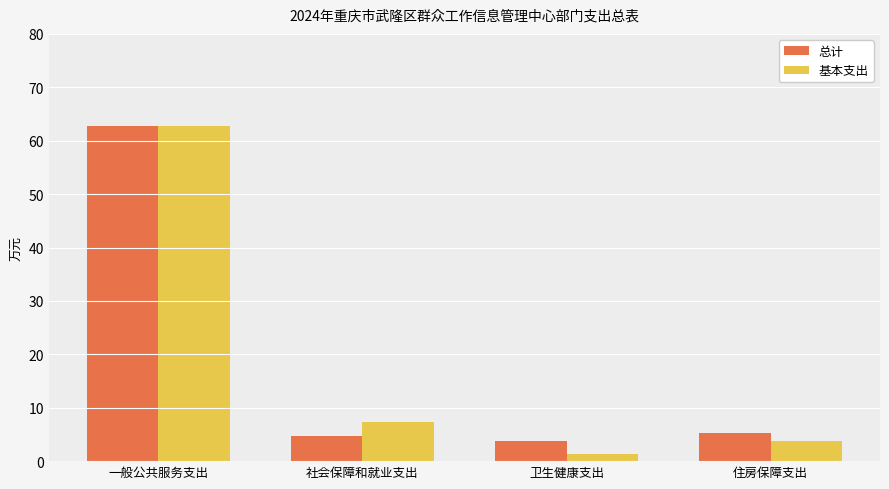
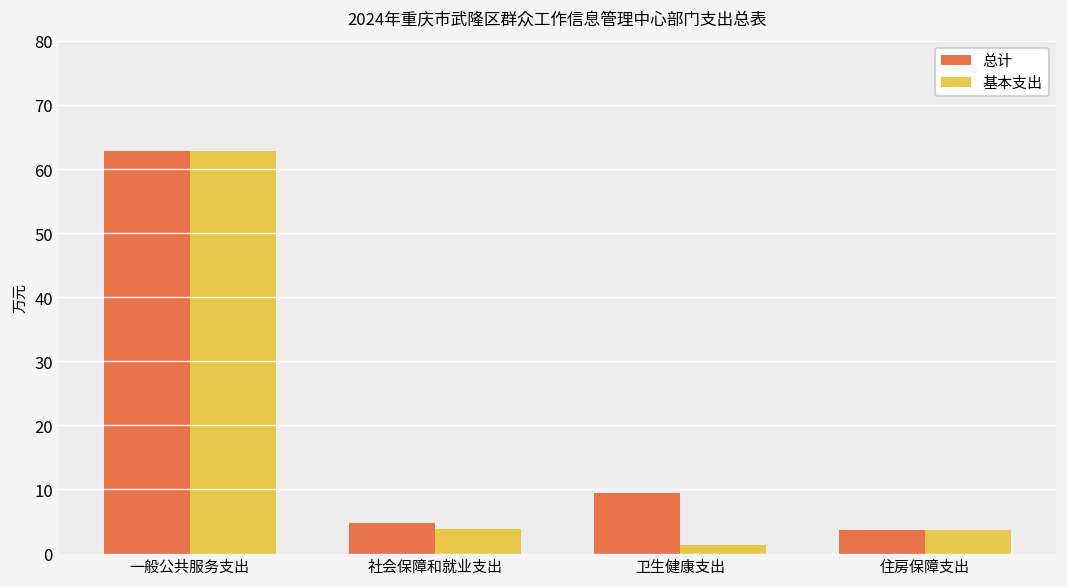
  {
    "总计": {
      "一般公共服务支出": 63,
      "社会保障和就业支出": 5,
-     "卫生健康支出": 4,
-     "住房保障支出": 5
+     "卫生健康支出": 9,
+     "住房保障支出": 4
    },
    "基本支出": {
      "一般公共服务支出": 63,
-     "社会保障和就业支出": 7,
+     "社会保障和就业支出": 4,
      "卫生健康支出": 1,
      "住房保障支出": 4
    }
  }
